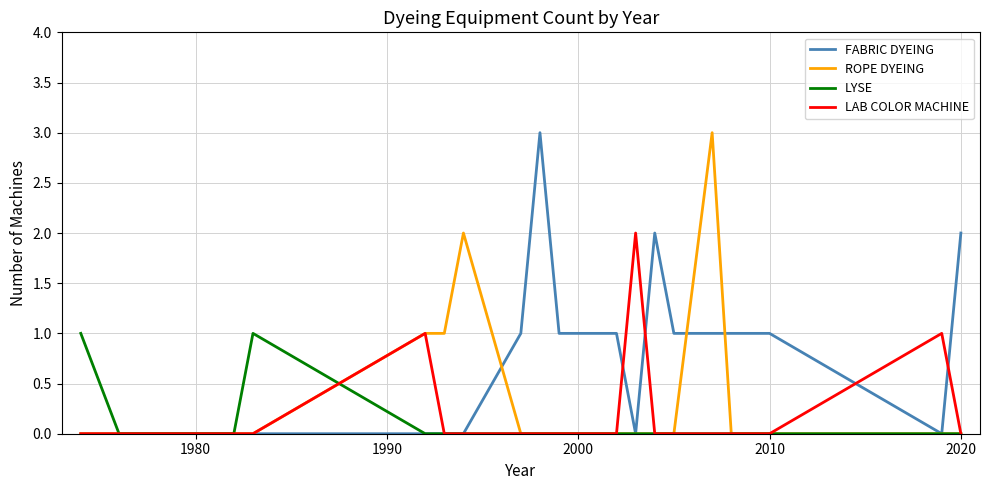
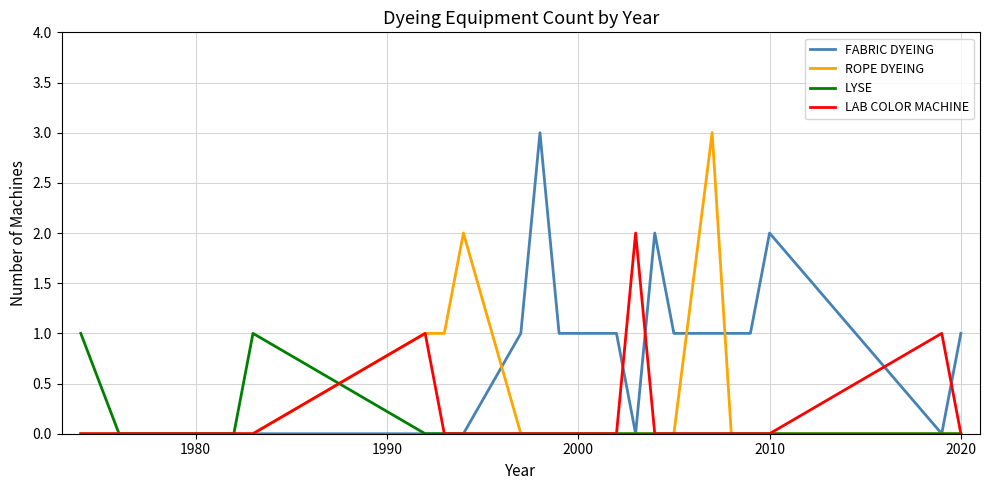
  {
    "FABRIC DYEING": {
-     "2010": 1,
-     "2020": 2
+     "2010": 2,
+     "2020": 1
    }
  }
